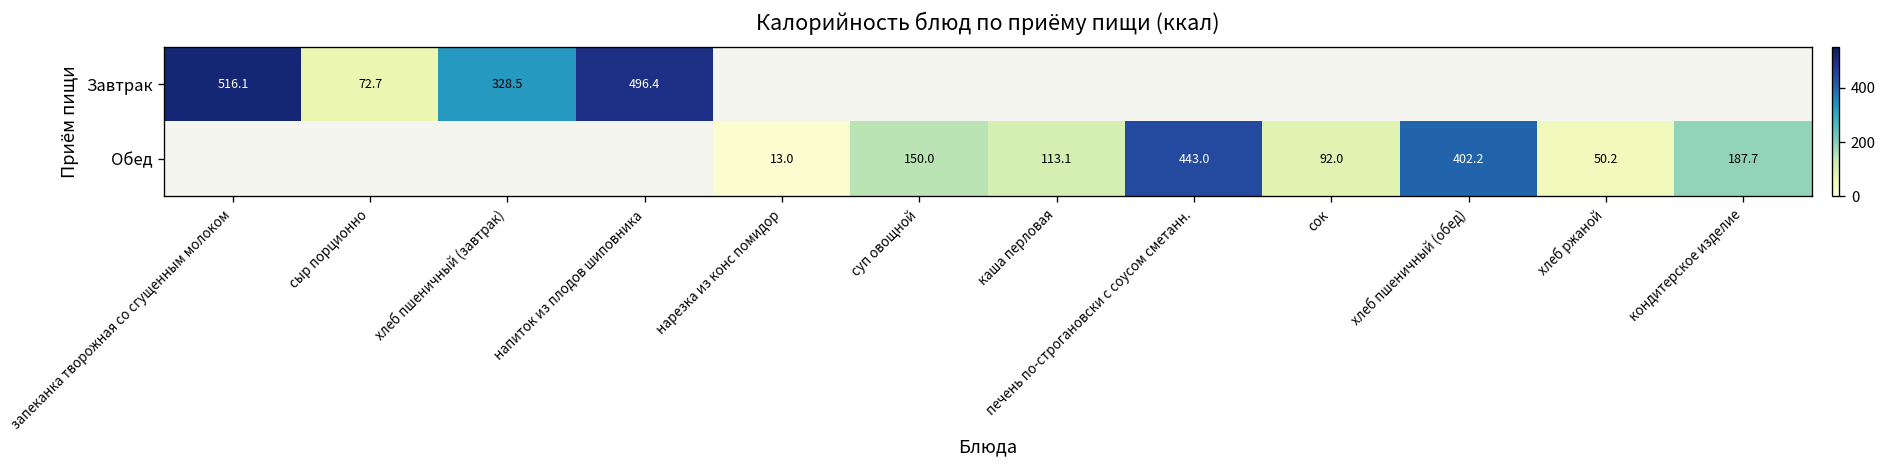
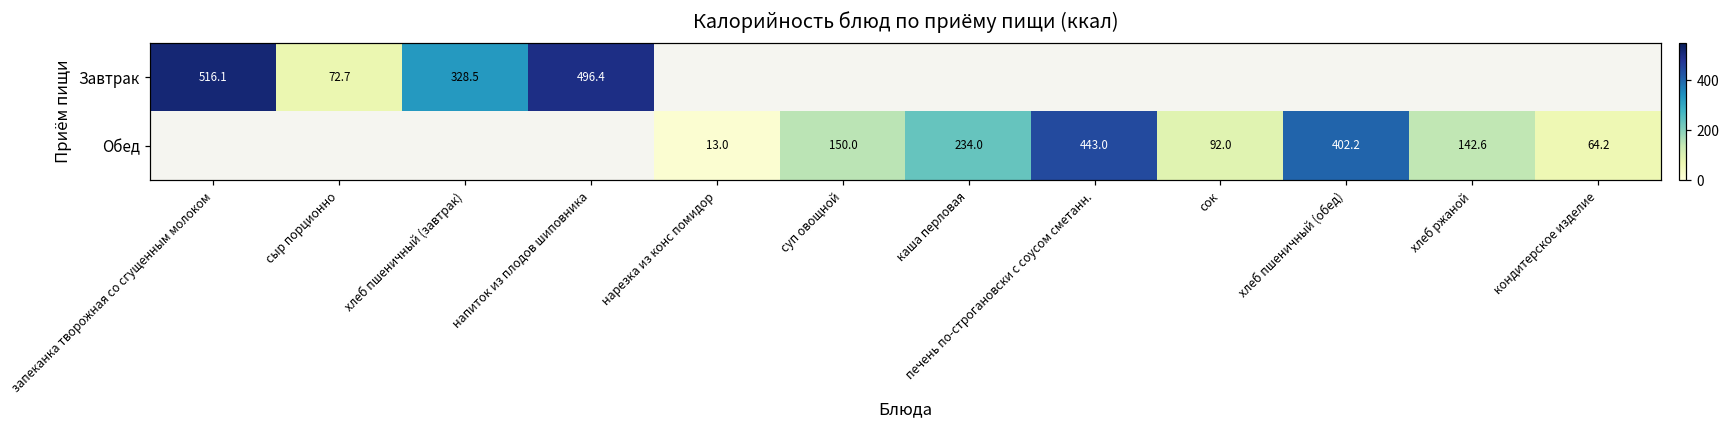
  {
    "Завтрак": {
      "запеканка творожная со сгущенным молоком": 516.1,
      "сыр порционно": 72.7,
      "хлеб пшеничный (завтрак)": 328.5,
      "напиток из плодов шиповника": 496.4
    },
    "Обед": {
      "нарезка из конс помидор": 13.0,
      "суп овощной": 150.0,
-     "каша перловая": 113.1,
+     "каша перловая": 234.0,
      "печень по-строгановски с соусом сметанн.": 443.0,
      "сок": 92.0,
      "хлеб пшеничный (обед)": 402.2,
-     "хлеб ржаной": 50.2,
-     "кондитерское изделие": 187.7
+     "хлеб ржаной": 142.6,
+     "кондитерское изделие": 64.2
    }
  }
